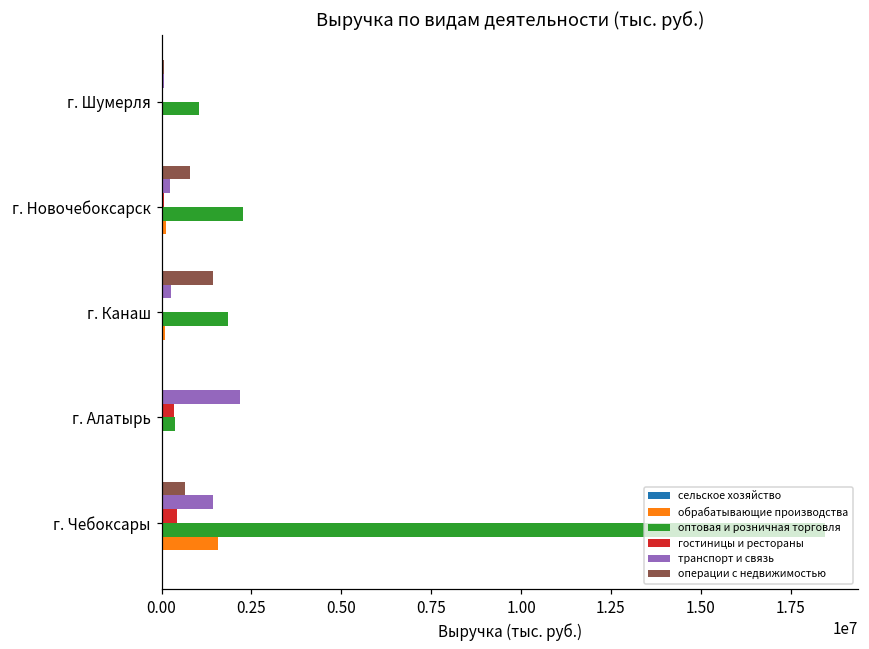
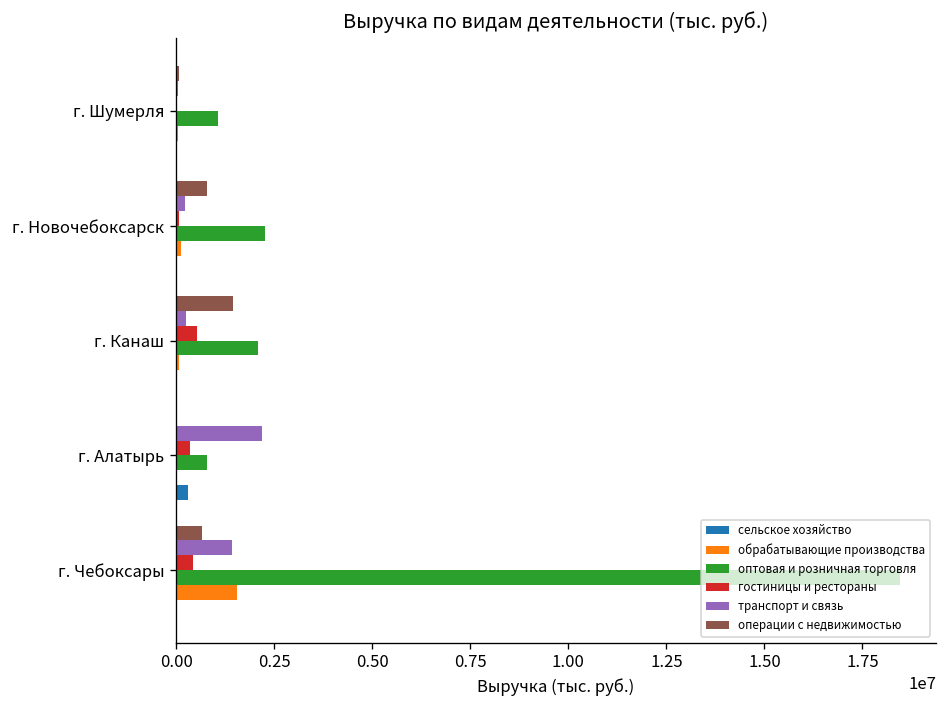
  {
    "сельское хозяйство": {
-     "г. Алатырь": 0
+     "г. Алатырь": 300000
    },
    "обрабатывающие производства": {
      "г. Новочебоксарск": 100000,
      "г. Канаш": 100000,
      "г. Чебоксары": 1600000
    },
    "оптовая и розничная торговля": {
      "г. Шумерля": 1100000,
      "г. Новочебоксарск": 2300000,
-     "г. Канаш": 1800000,
-     "г. Алатырь": 400000
+     "г. Канаш": 2100000,
+     "г. Алатырь": 800000
    },
    "гостиницы и рестораны": {
      "г. Новочебоксарск": 100000,
-     "г. Канаш": 0,
+     "г. Канаш": 500000,
      "г. Алатырь": 400000,
      "г. Чебоксары": 400000
    },
    "транспорт и связь": {
      "г. Новочебоксарск": 200000,
      "г. Канаш": 300000,
      "г. Алатырь": 2200000,
      "г. Чебоксары": 1400000
    },
    "операции с недвижимостью": {
      "г. Новочебоксарск": 800000,
      "г. Канаш": 1400000,
      "г. Чебоксары": 700000
    }
  }
